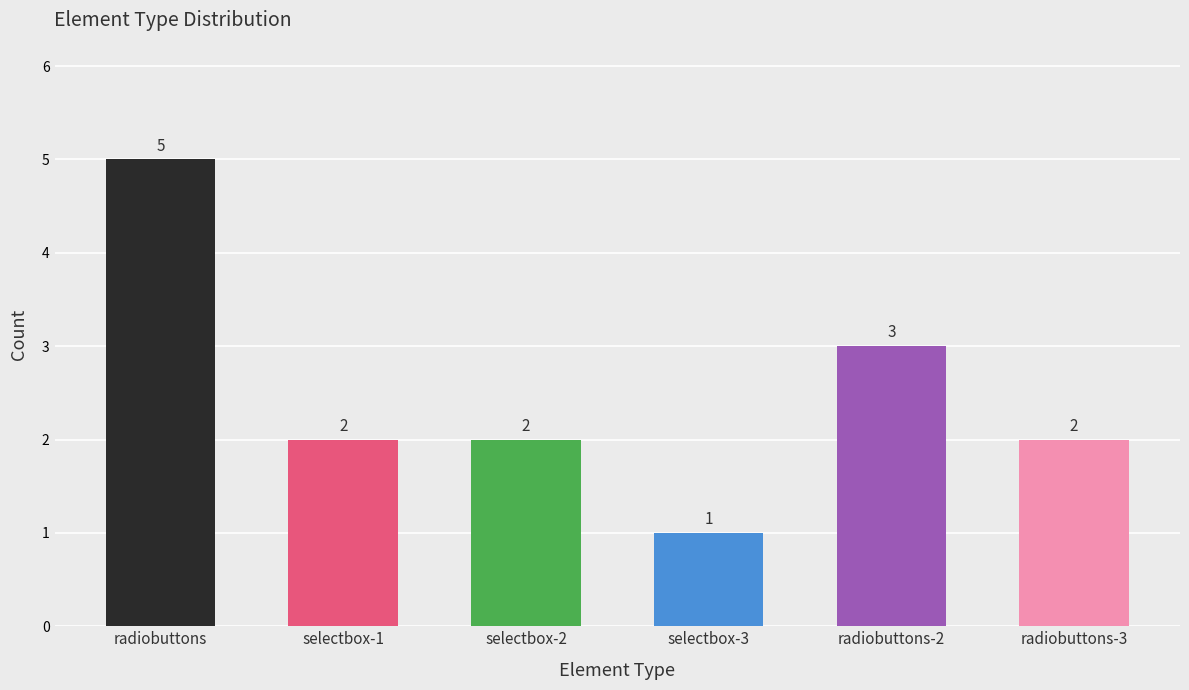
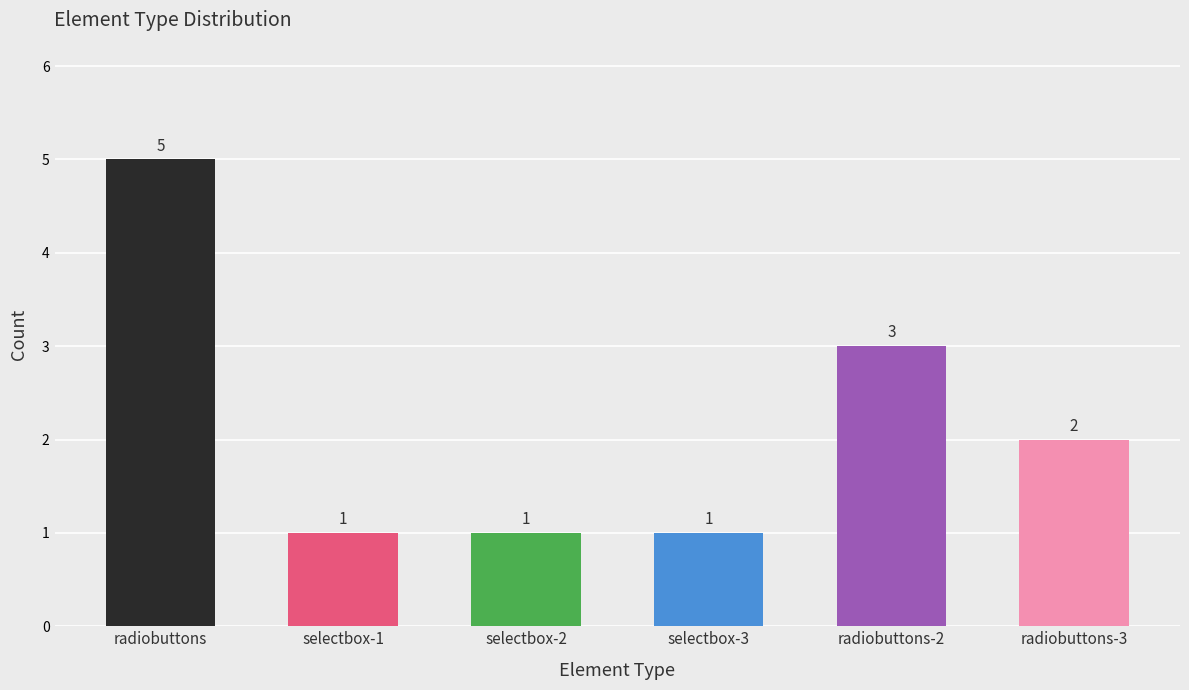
  {
    "radiobuttons": 5,
-   "selectbox-1": 2,
-   "selectbox-2": 2,
+   "selectbox-1": 1,
+   "selectbox-2": 1,
    "selectbox-3": 1,
    "radiobuttons-2": 3,
    "radiobuttons-3": 2
  }
